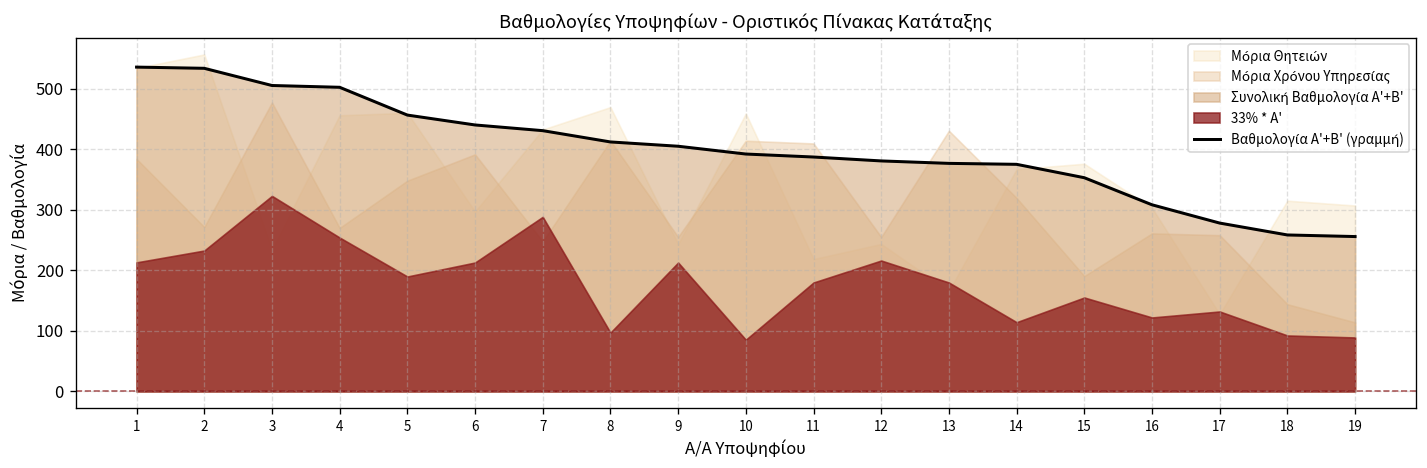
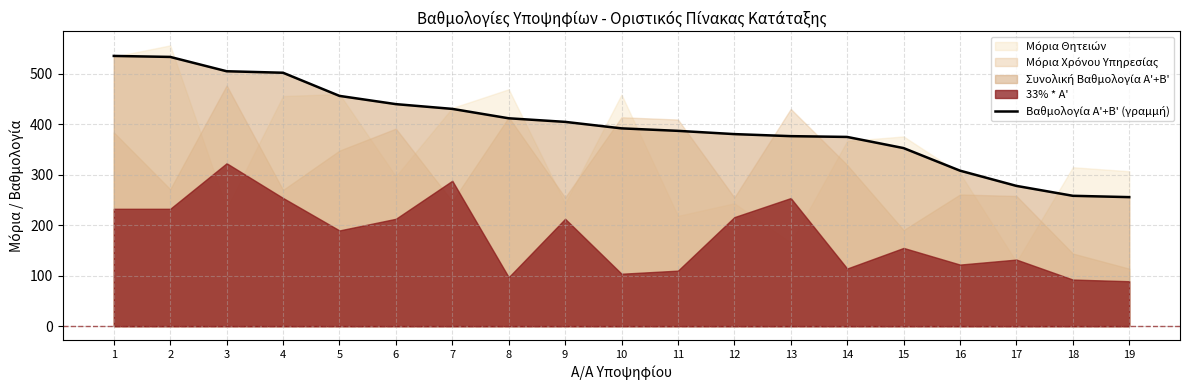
  {
    "33% * Α'": {
-     "1": 210,
+     "1": 230,
      "2": 230,
      "3": 320,
      "4": 250,
      "5": 190,
      "6": 210,
      "7": 290,
      "8": 100,
      "9": 210,
-     "10": 90,
-     "11": 180,
+     "10": 100,
+     "11": 110,
      "12": 220,
-     "13": 180,
+     "13": 250,
      "14": 110,
      "15": 160,
      "16": 120,
      "18": 90,
      "19": 90
    }
  }
